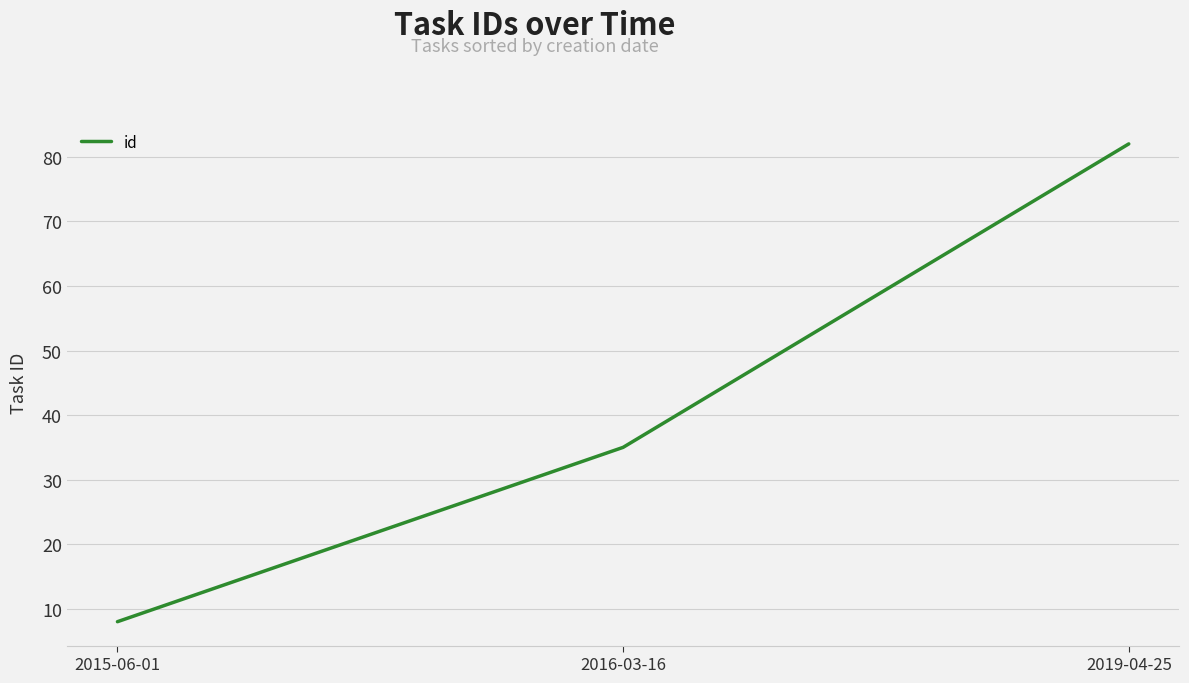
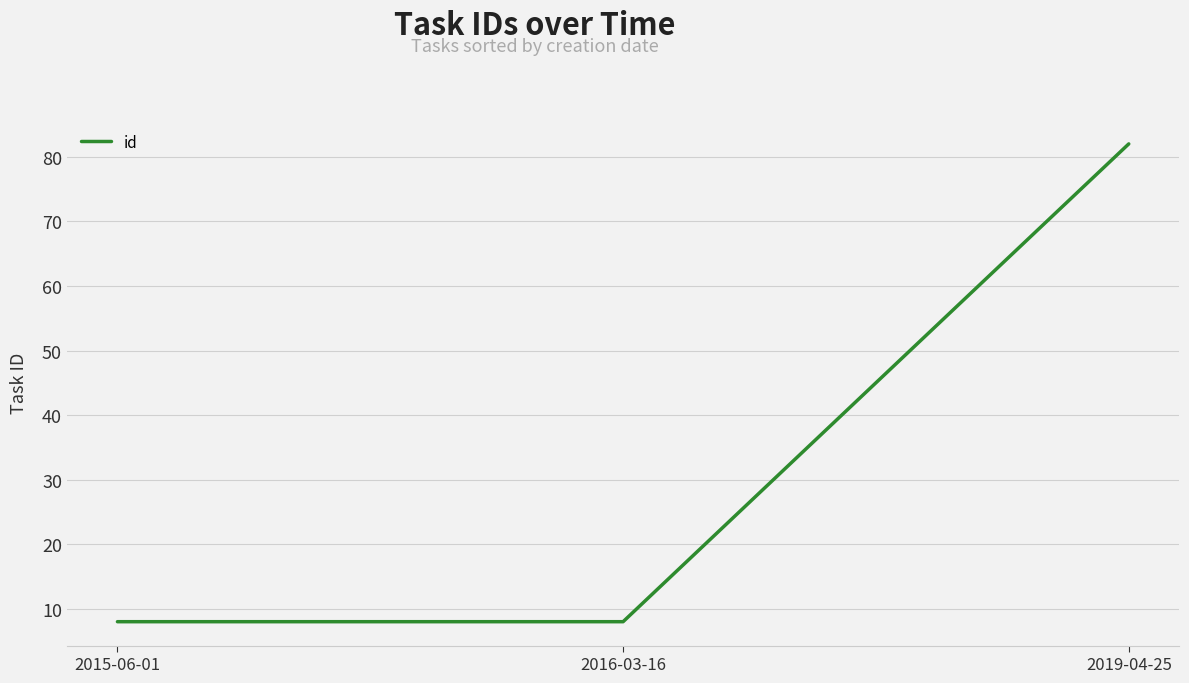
  {
    "2015-06-01": 8,
-   "2016-03-16": 35,
+   "2016-03-16": 8,
    "2019-04-25": 82
  }
